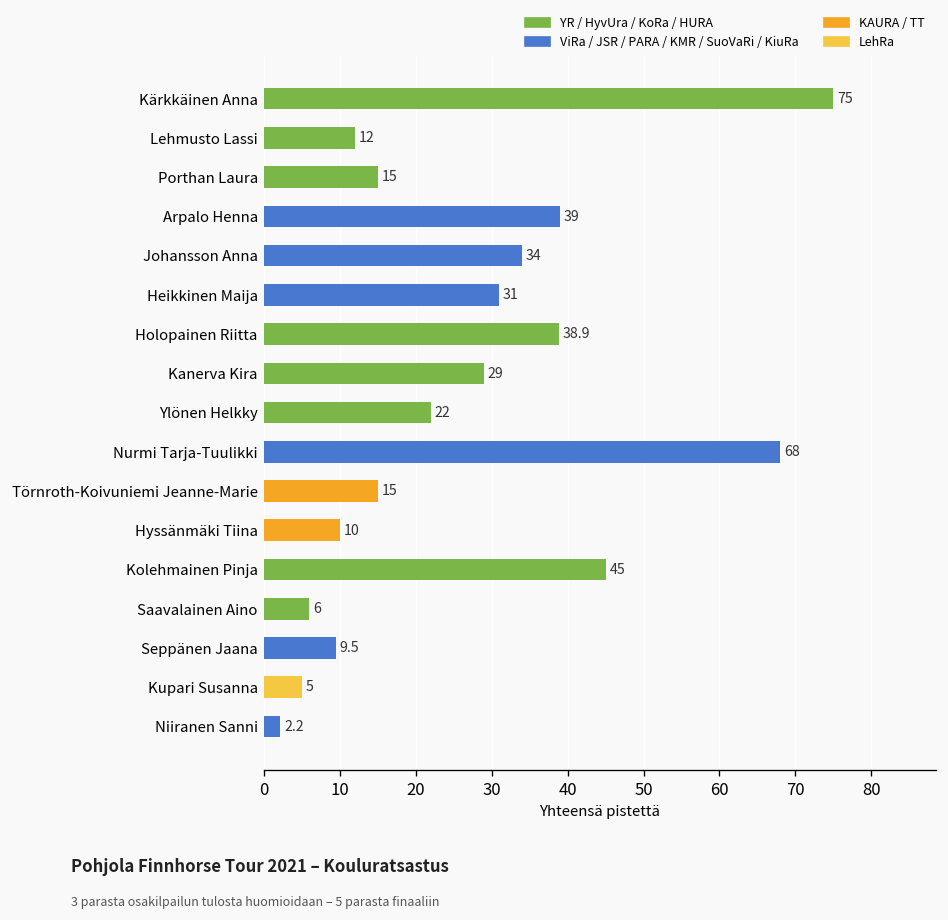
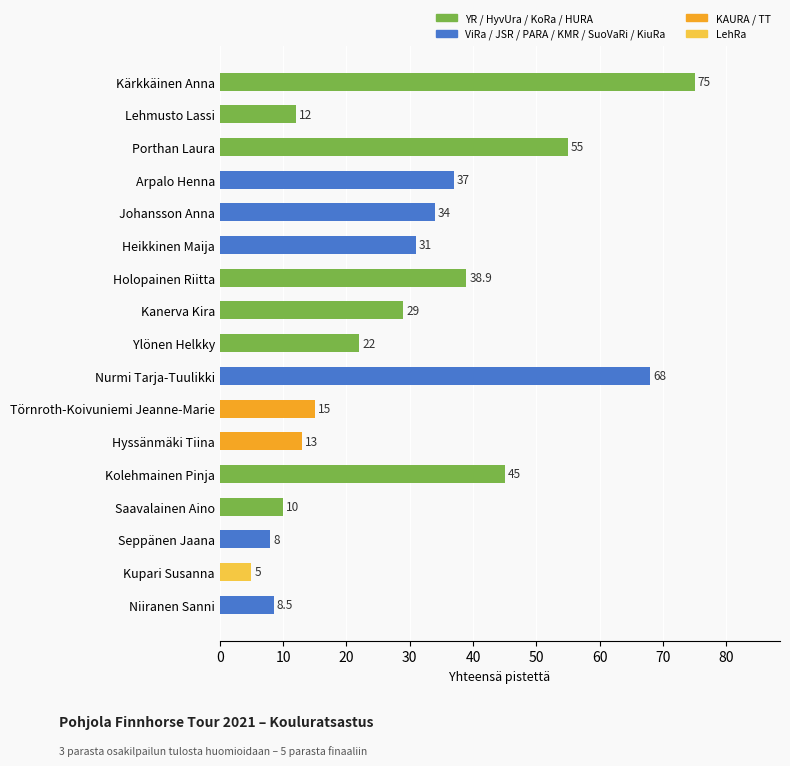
  {
    "Kärkkäinen Anna": 75,
    "Lehmusto Lassi": 12,
-   "Porthan Laura": 15,
-   "Arpalo Henna": 39,
+   "Porthan Laura": 55,
+   "Arpalo Henna": 37,
    "Johansson Anna": 34,
    "Heikkinen Maija": 31,
    "Holopainen Riitta": 38.9,
    "Kanerva Kira": 29,
    "Ylönen Helkky": 22,
    "Nurmi Tarja-Tuulikki": 68,
    "Törnroth-Koivuniemi Jeanne-Marie": 15,
-   "Hyssänmäki Tiina": 10,
+   "Hyssänmäki Tiina": 13,
    "Kolehmainen Pinja": 45,
-   "Saavalainen Aino": 6,
-   "Seppänen Jaana": 9.5,
+   "Saavalainen Aino": 10,
+   "Seppänen Jaana": 8,
    "Kupari Susanna": 5,
-   "Niiranen Sanni": 2.2
+   "Niiranen Sanni": 8.5
  }
